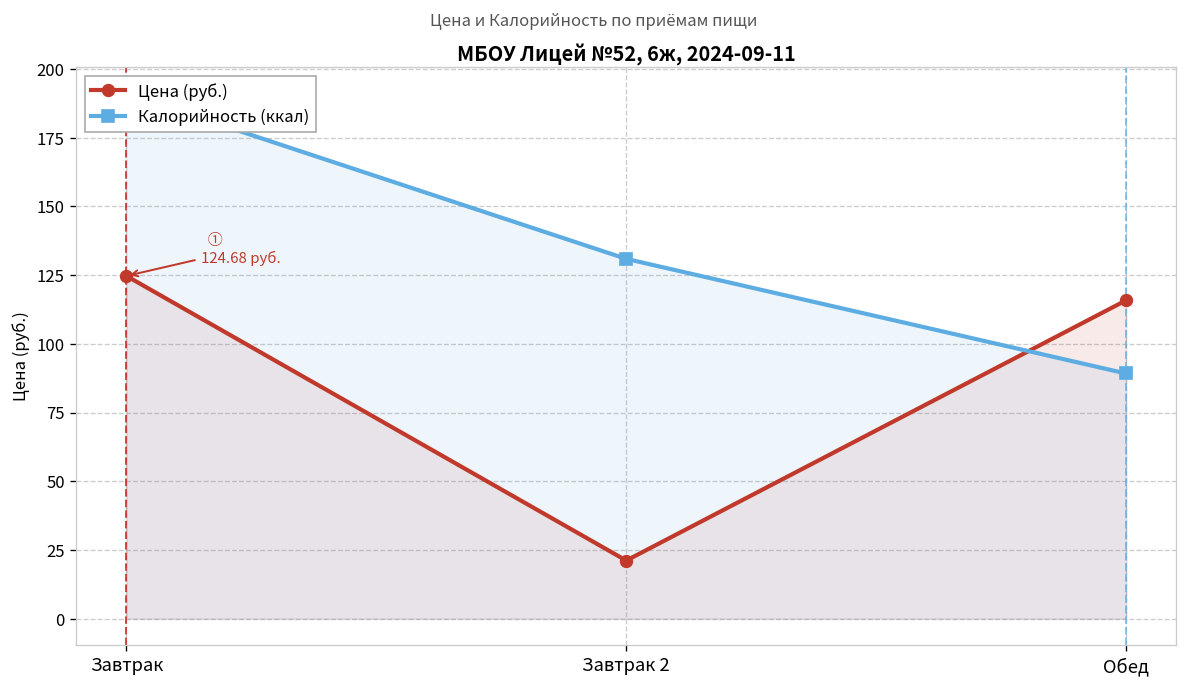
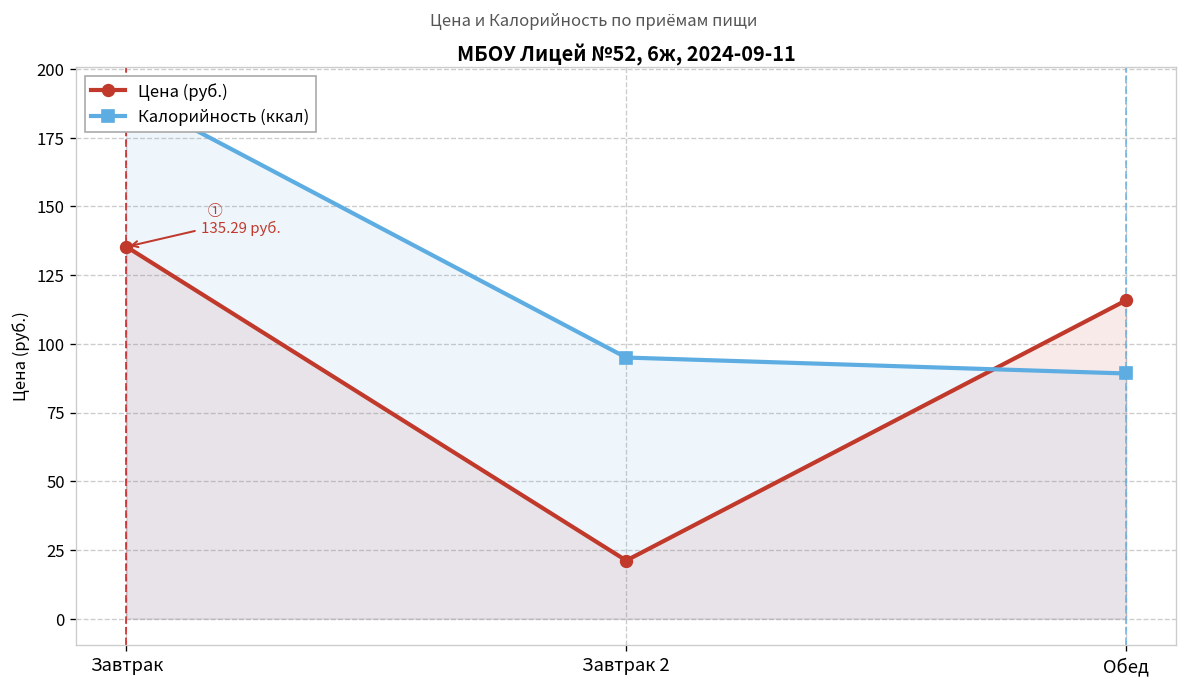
  {
    "Цена (руб.)": {
-     "Завтрак": 124.68
+     "Завтрак": 135.29
    },
    "Калорийность (ккал)": {
-     "Завтрак 2": 131,
+     "Завтрак 2": 95,
      "Обед": 89
    }
  }
